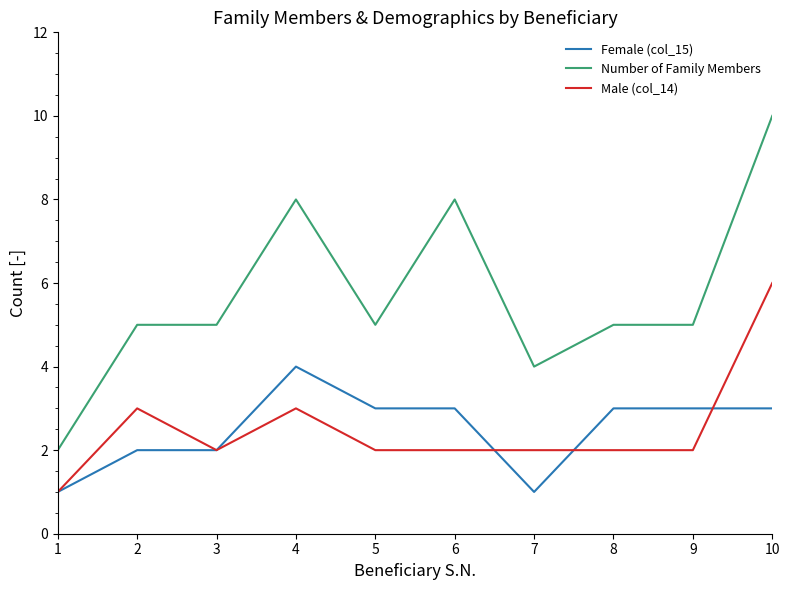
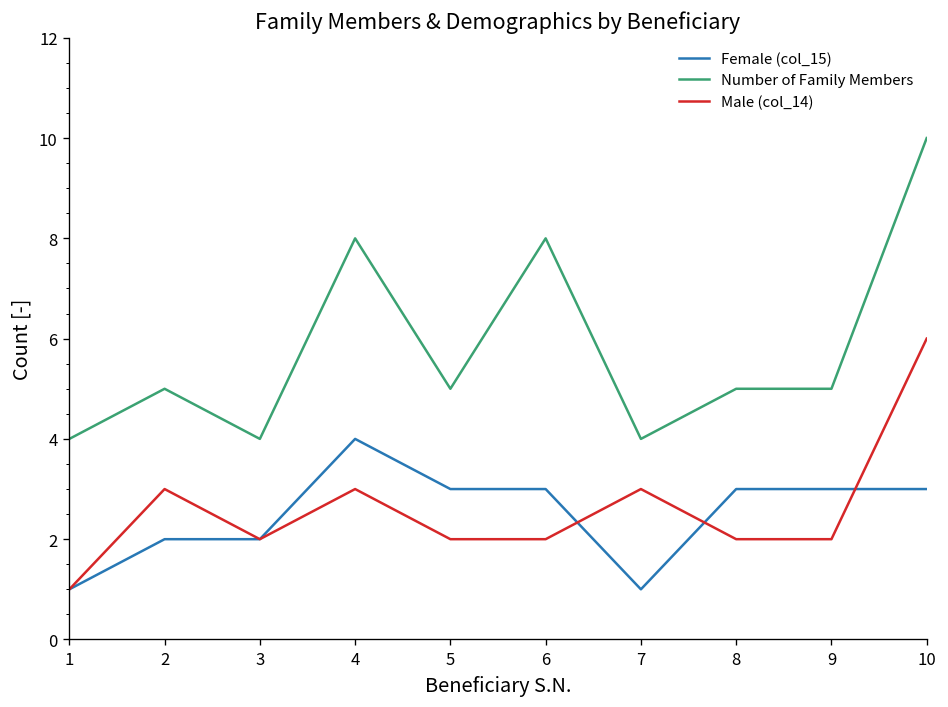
  {
    "Female (col_15)": {
      "2": 2,
      "4": 4,
      "5": 3,
      "6": 3,
      "7": 1,
      "8": 3,
      "9": 3,
      "10": 3
    },
    "Number of Family Members": {
-     "1": 2,
+     "1": 4,
      "2": 5,
-     "3": 5,
+     "3": 4,
      "4": 8,
      "5": 5,
      "6": 8,
      "7": 4,
      "8": 5,
      "9": 5,
      "10": 10
    },
    "Male (col_14)": {
      "2": 3,
      "4": 3,
      "5": 2,
      "6": 2,
-     "7": 2,
+     "7": 3,
      "8": 2,
      "9": 2,
      "10": 6
    }
  }
